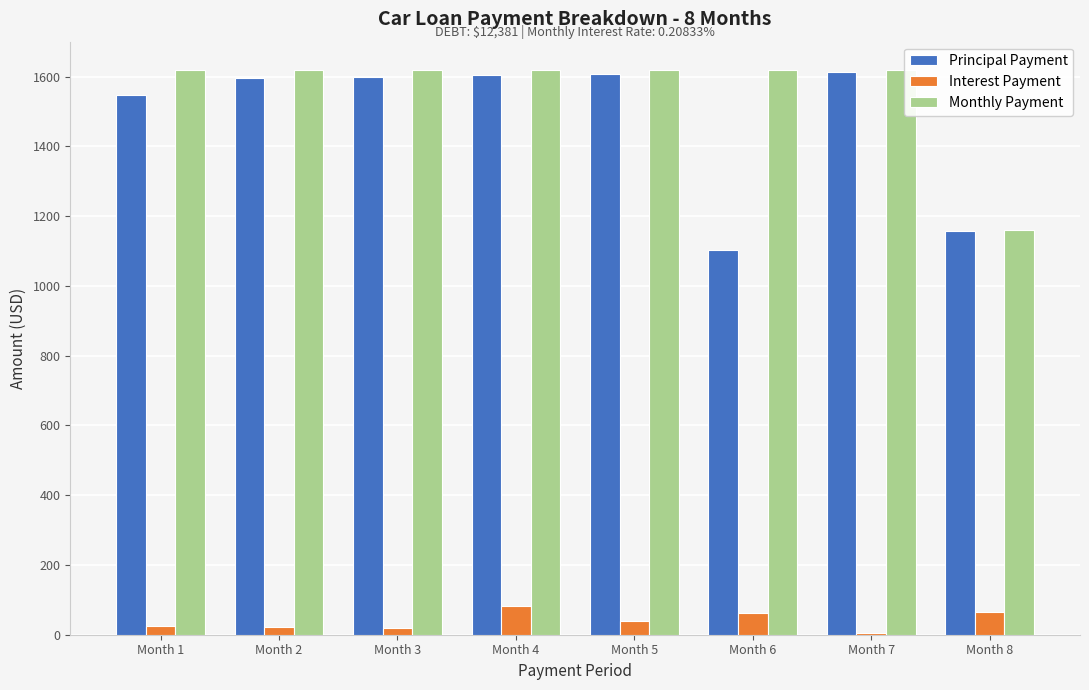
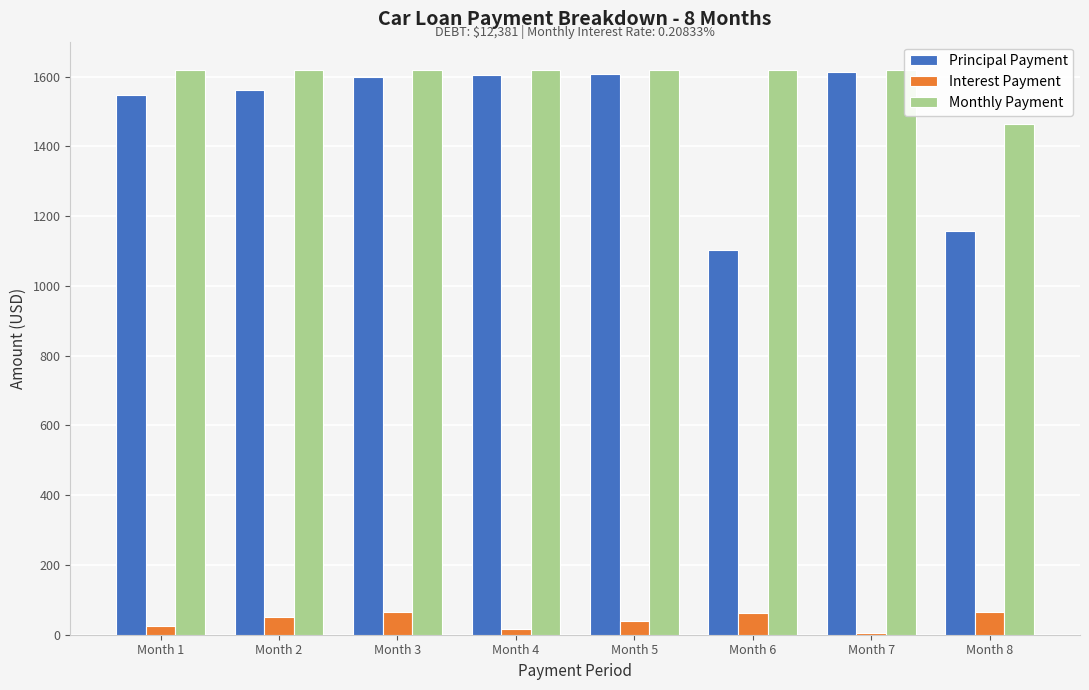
  {
    "Principal Payment": {
      "Month 1": 1550,
-     "Month 2": 1600,
+     "Month 2": 1560,
      "Month 3": 1600,
      "Month 4": 1600,
      "Month 5": 1610,
      "Month 6": 1100,
      "Month 7": 1610,
      "Month 8": 1160
    },
    "Interest Payment": {
      "Month 1": 30,
-     "Month 2": 20,
-     "Month 3": 20,
-     "Month 4": 80,
+     "Month 2": 50,
+     "Month 3": 60,
+     "Month 4": 20,
      "Month 5": 40,
      "Month 6": 60,
      "Month 8": 70
    },
    "Monthly Payment": {
      "Month 1": 1620,
      "Month 2": 1620,
      "Month 3": 1620,
      "Month 4": 1620,
      "Month 5": 1620,
      "Month 6": 1620,
      "Month 7": 1620,
-     "Month 8": 1160
+     "Month 8": 1470
    }
  }
